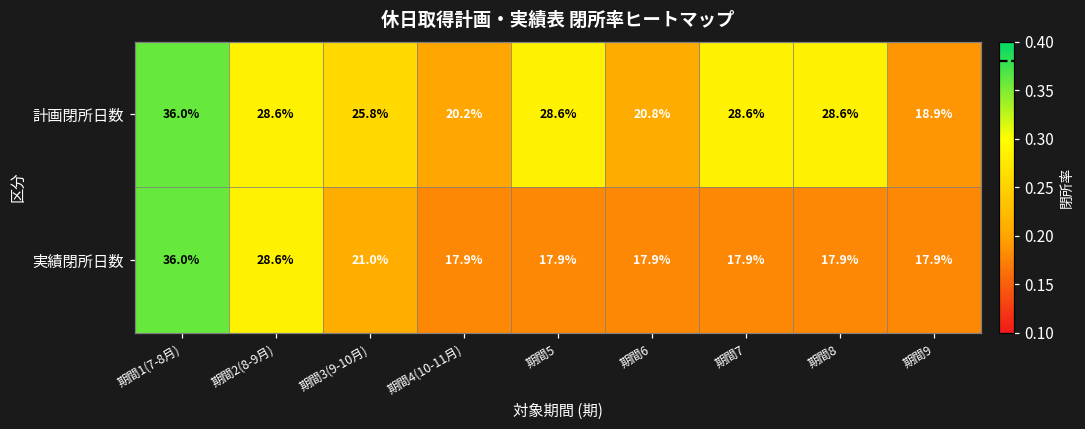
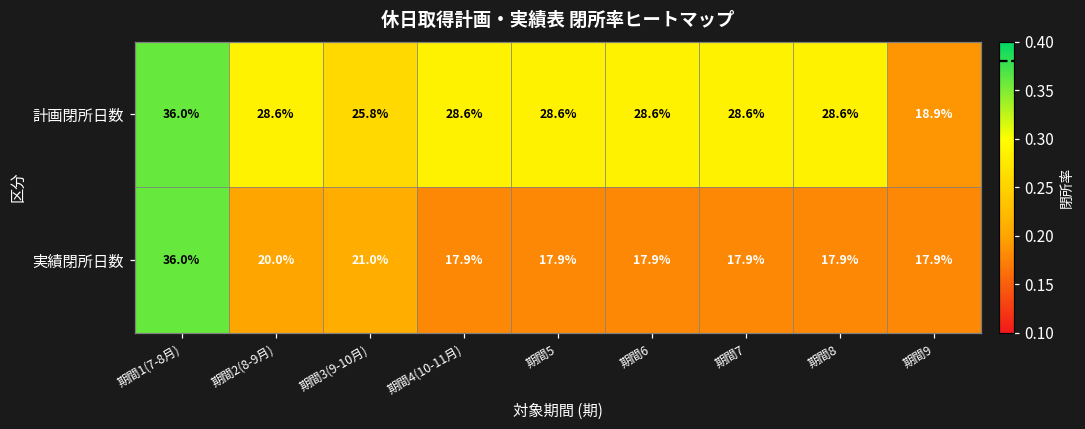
  {
    "計画閉所日数": {
      "期間1(7-8月)": "36.0%",
      "期間2(8-9月)": "28.6%",
      "期間3(9-10月)": "25.8%",
-     "期間4(10-11月)": "20.2%",
+     "期間4(10-11月)": "28.6%",
      "期間5": "28.6%",
-     "期間6": "20.8%",
+     "期間6": "28.6%",
      "期間7": "28.6%",
      "期間8": "28.6%",
      "期間9": "18.9%"
    },
    "実績閉所日数": {
      "期間1(7-8月)": "36.0%",
-     "期間2(8-9月)": "28.6%",
+     "期間2(8-9月)": "20.0%",
      "期間3(9-10月)": "21.0%",
      "期間4(10-11月)": "17.9%",
      "期間5": "17.9%",
      "期間6": "17.9%",
      "期間7": "17.9%",
      "期間8": "17.9%",
      "期間9": "17.9%"
    }
  }
